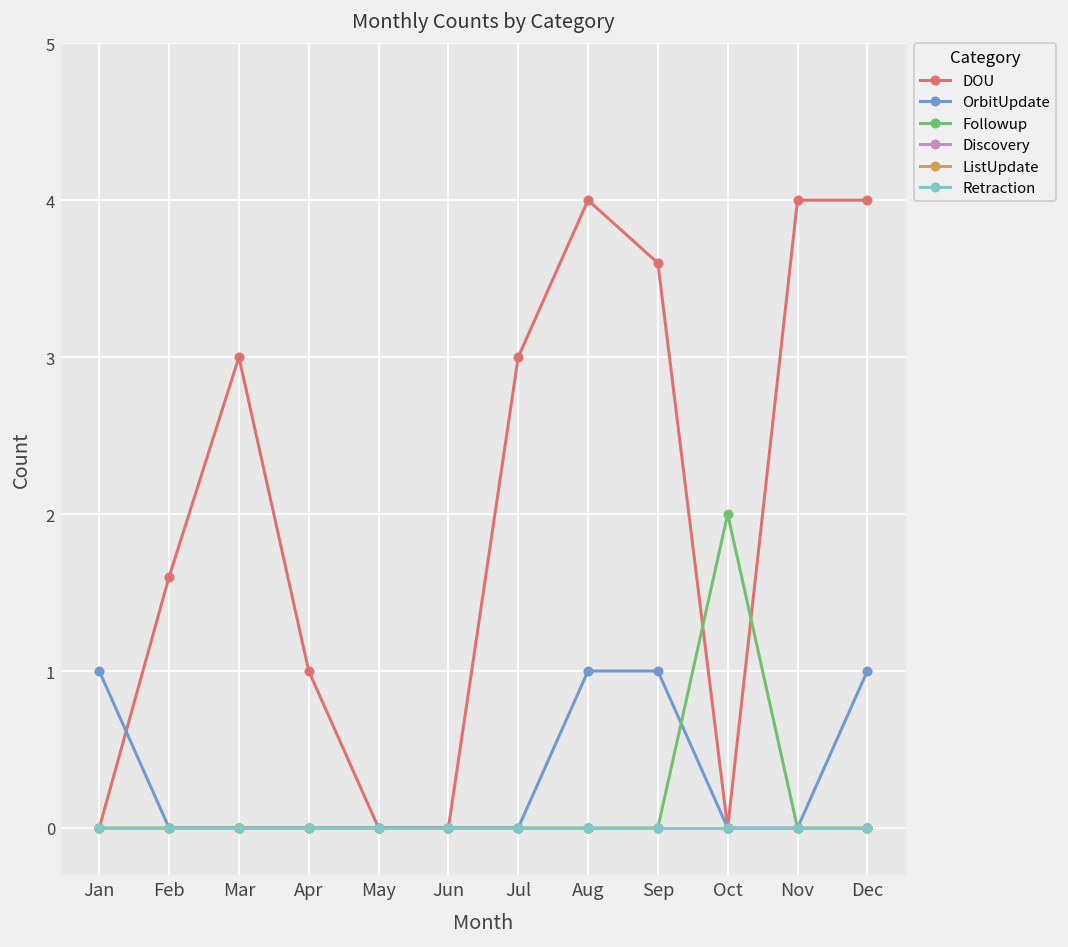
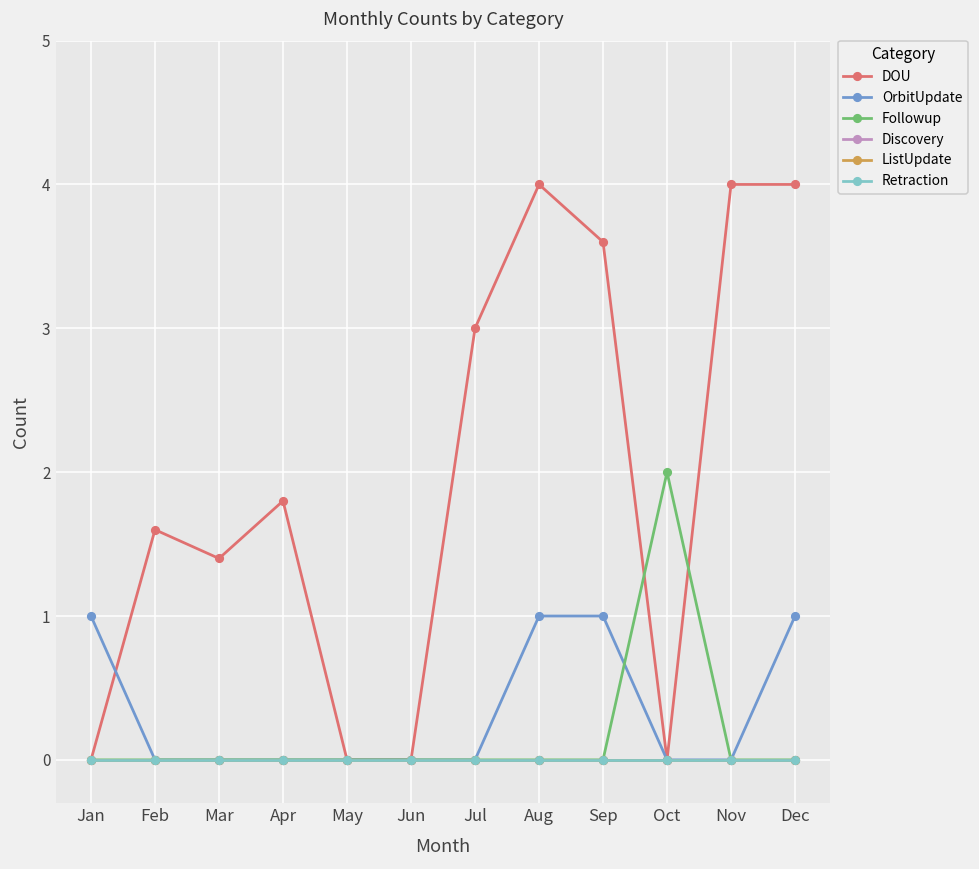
  {
    "DOU": {
      "Feb": 1.6,
-     "Mar": 3.0,
-     "Apr": 1.0,
+     "Mar": 1.4,
+     "Apr": 1.8,
      "Jul": 3.0,
      "Aug": 4.0,
      "Sep": 3.6,
      "Nov": 4.0,
      "Dec": 4.0
    },
    "Followup": {
      "Oct": 2.0
    }
  }
